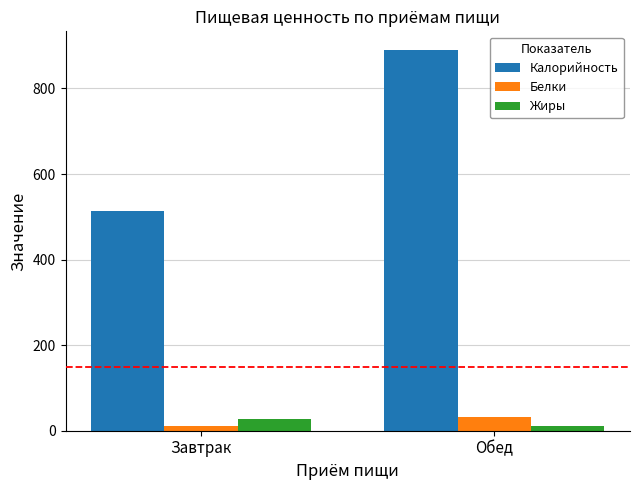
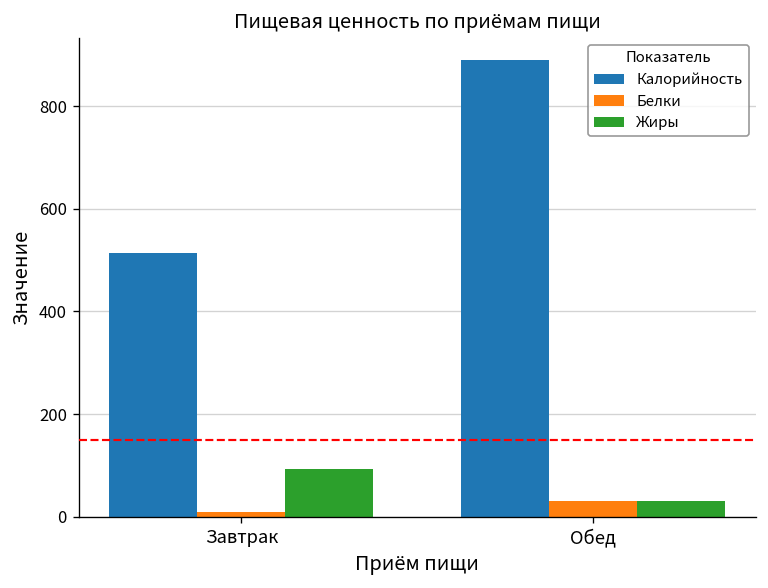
  {
    "Калорийность": {
      "Завтрак": 510,
      "Обед": 890
    },
    "Белки": {
      "Завтрак": 10,
      "Обед": 30
    },
    "Жиры": {
-     "Завтрак": 30,
-     "Обед": 10
+     "Завтрак": 90,
+     "Обед": 30
    }
  }
